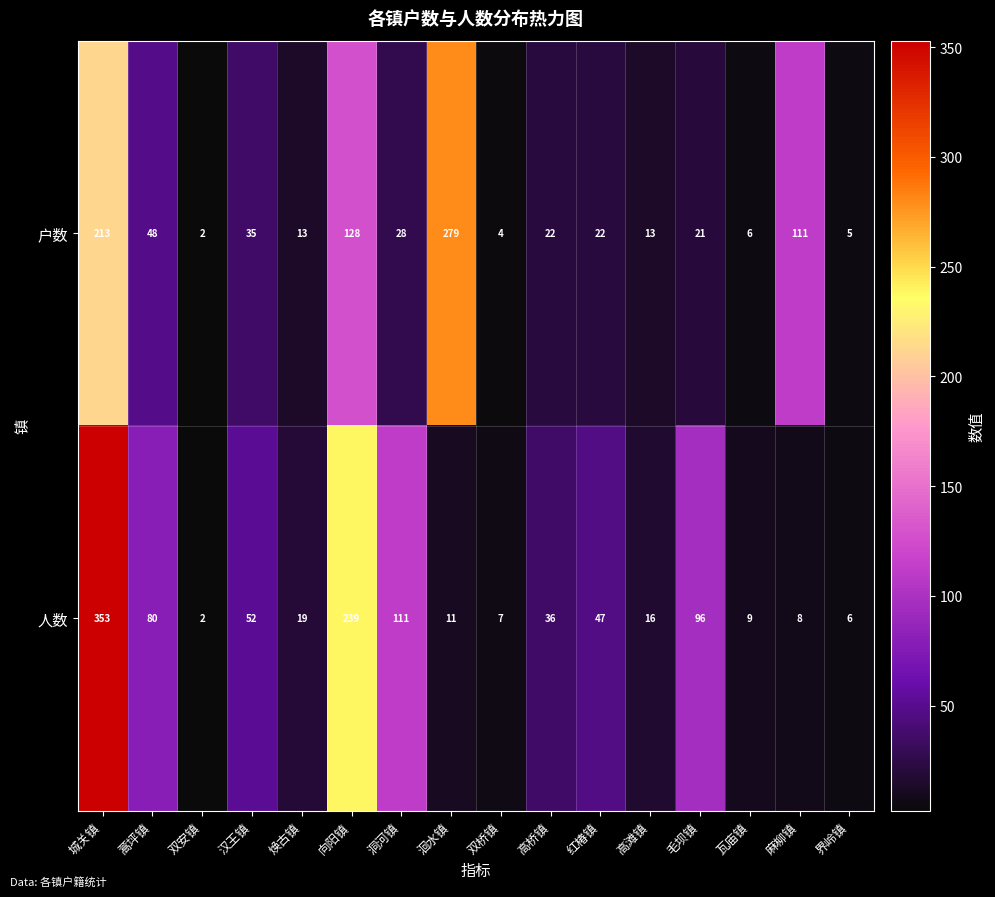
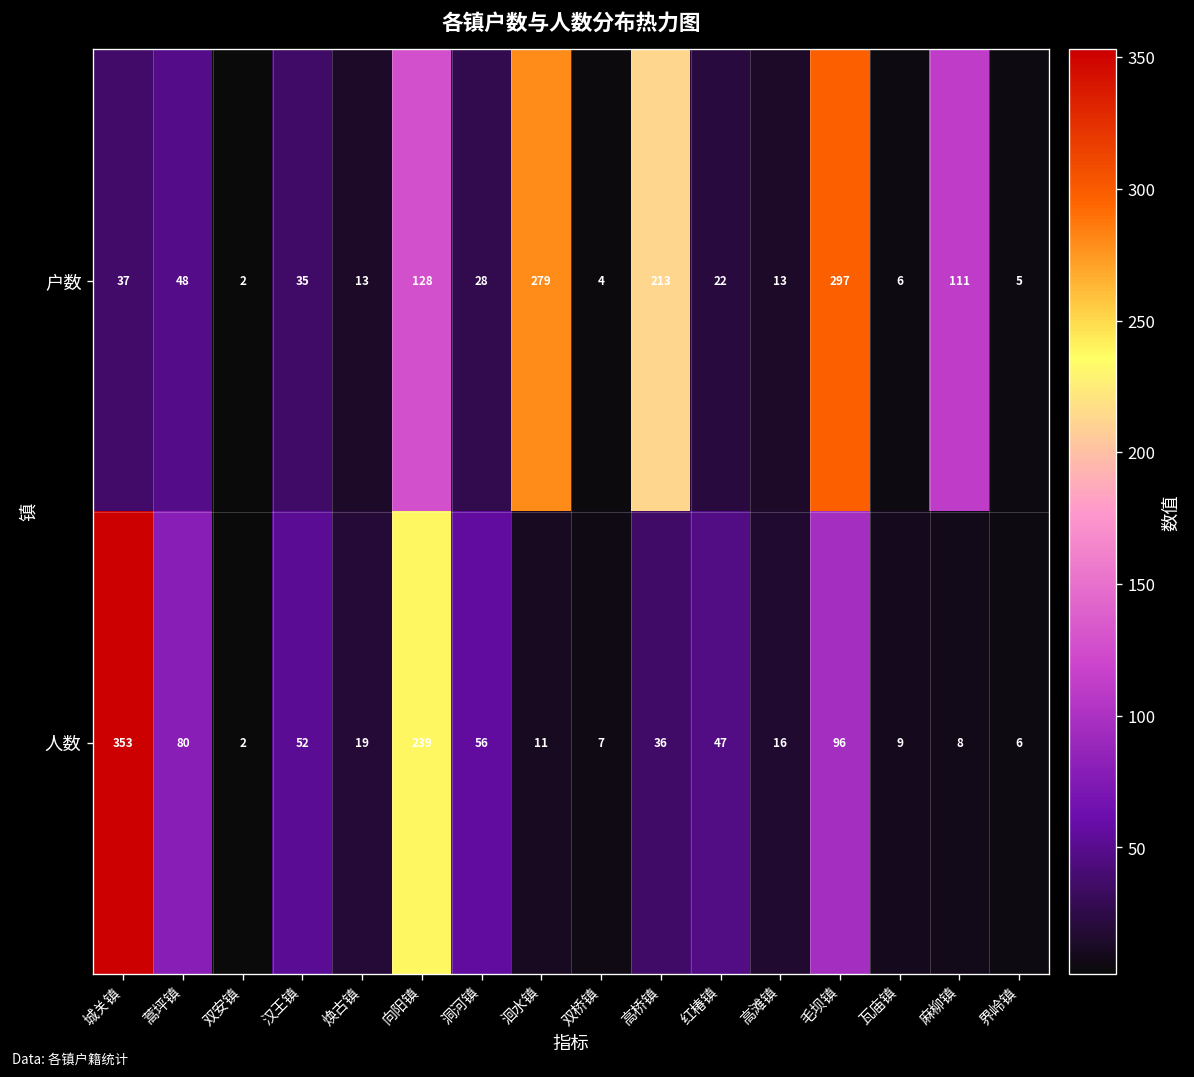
  {
    "户数": {
-     "城关镇": 213,
+     "城关镇": 37,
      "蒿坪镇": 48,
      "双安镇": 2,
      "汉王镇": 35,
      "焕古镇": 13,
      "向阳镇": 128,
      "洞河镇": 28,
      "洄水镇": 279,
      "双桥镇": 4,
-     "高桥镇": 22,
+     "高桥镇": 213,
      "红椿镇": 22,
      "高滩镇": 13,
-     "毛坝镇": 21,
+     "毛坝镇": 297,
      "瓦庙镇": 6,
      "麻柳镇": 111,
      "界岭镇": 5
    },
    "人数": {
      "城关镇": 353,
      "蒿坪镇": 80,
      "双安镇": 2,
      "汉王镇": 52,
      "焕古镇": 19,
      "向阳镇": 239,
-     "洞河镇": 111,
+     "洞河镇": 56,
      "洄水镇": 11,
      "双桥镇": 7,
      "高桥镇": 36,
      "红椿镇": 47,
      "高滩镇": 16,
      "毛坝镇": 96,
      "瓦庙镇": 9,
      "麻柳镇": 8,
      "界岭镇": 6
    }
  }
